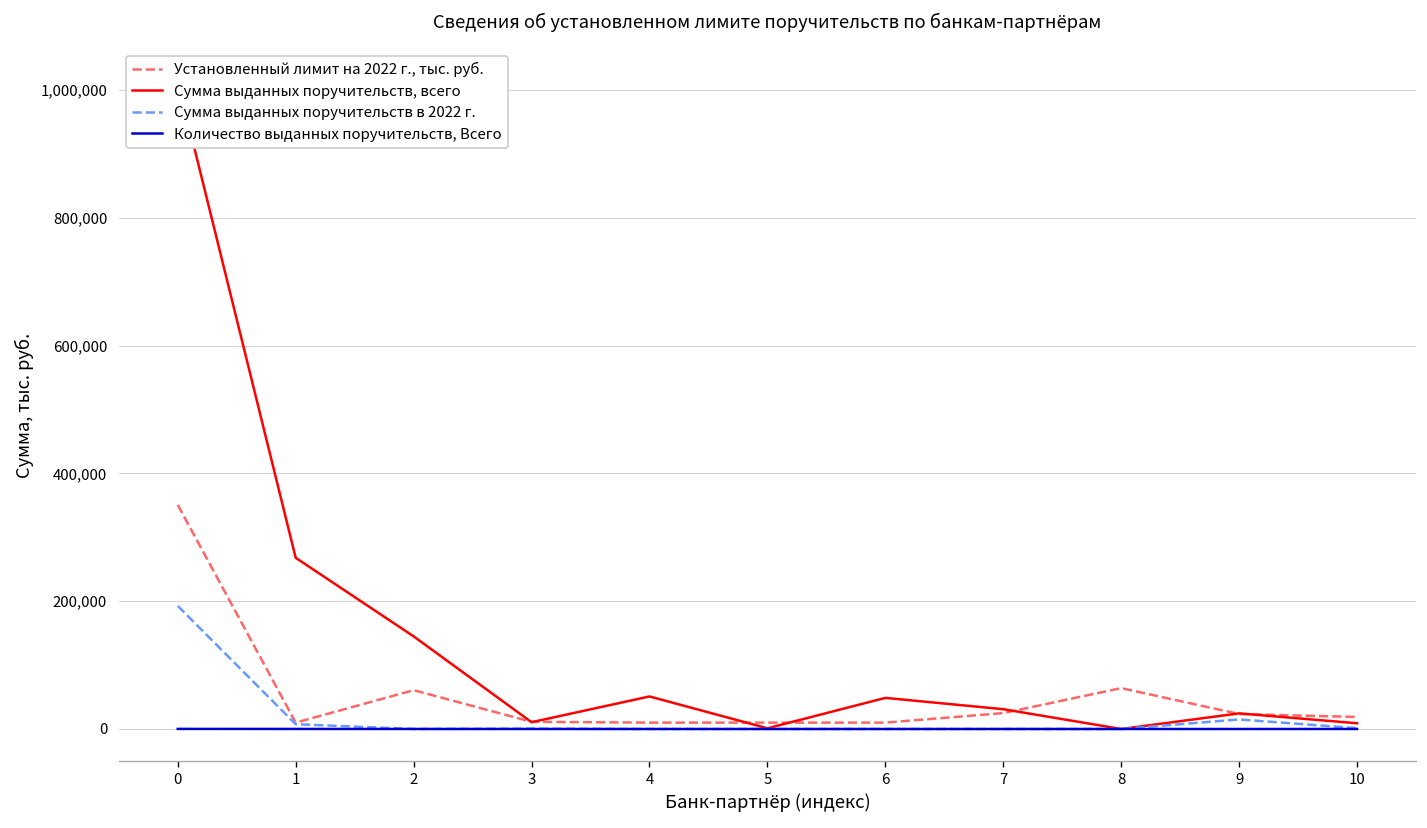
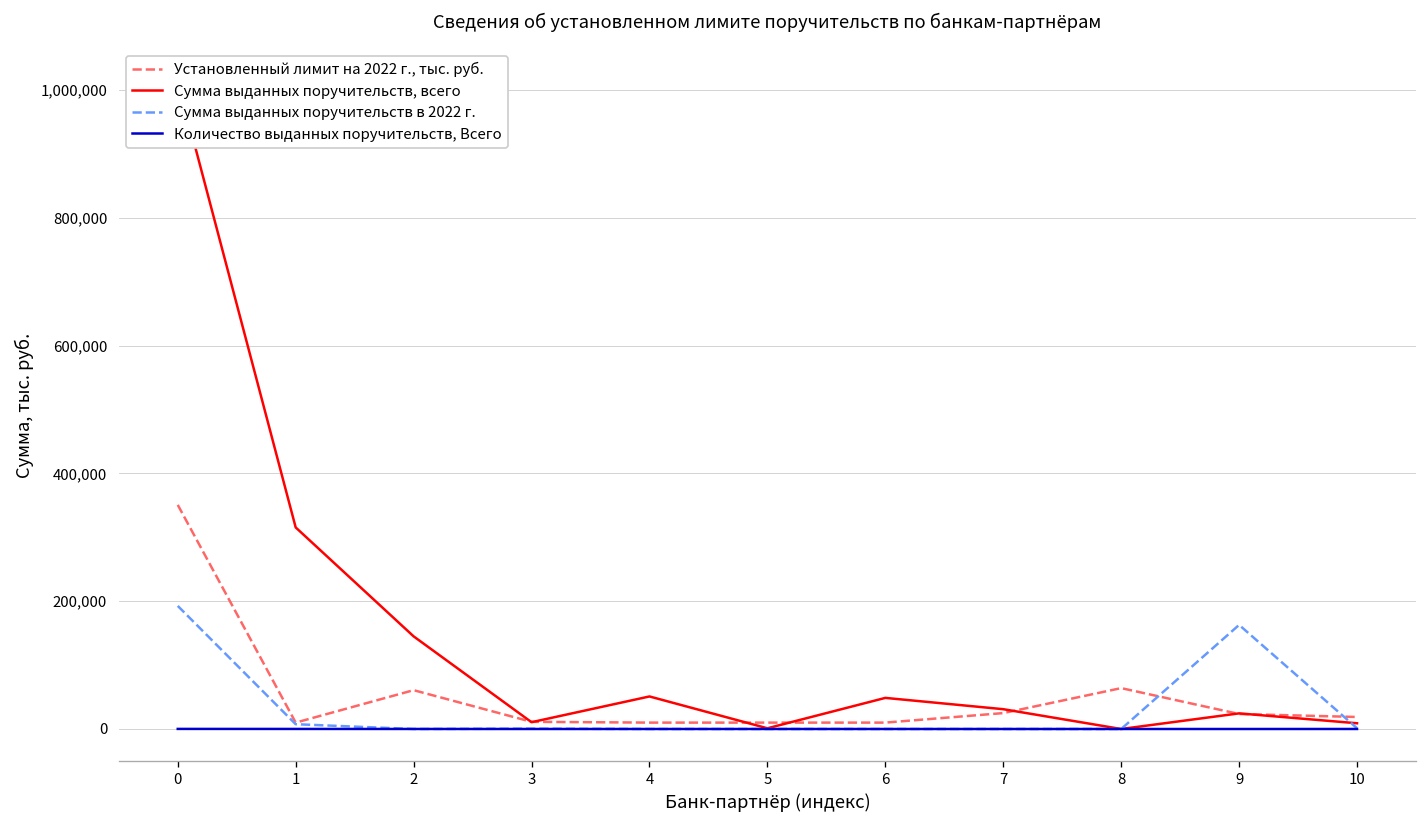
  {
    "Установленный лимит на 2022 г., тыс. руб.": {
      "0": "350,000",
      "2": "60,000",
      "4": "10,000",
      "5": "10,000",
      "6": "10,000",
      "7": "20,000",
      "8": "60,000",
      "10": "20,000"
    },
    "Сумма выданных поручительств, всего": {
-     "1": "270,000",
+     "1": "320,000",
      "2": "140,000",
      "4": "50,000",
      "6": "50,000",
      "7": "30,000",
      "10": "10,000"
    },
    "Сумма выданных поручительств в 2022 г.": {
      "0": "190,000",
-     "9": "10,000"
+     "9": "160,000"
    },
    "Количество выданных поручительств, Всего": {
      "0": "0",
      "1": "0",
      "9": "0"
    }
  }
